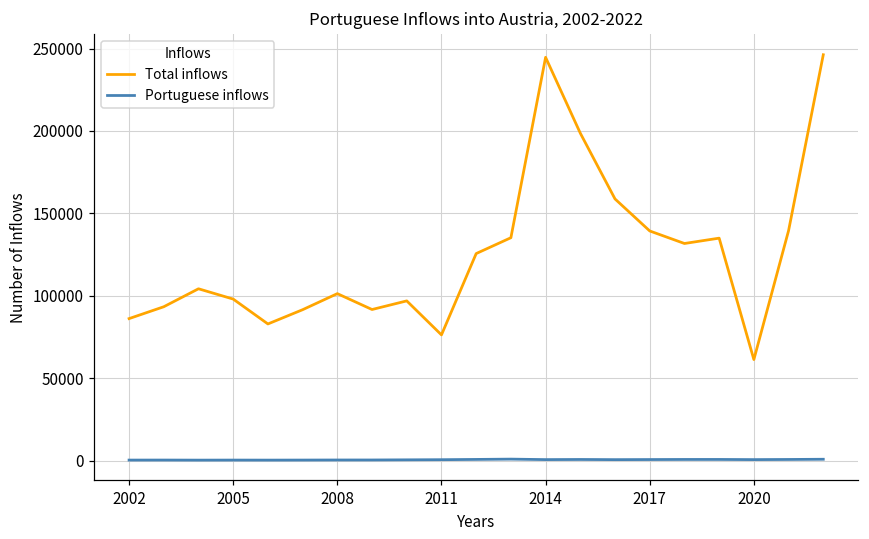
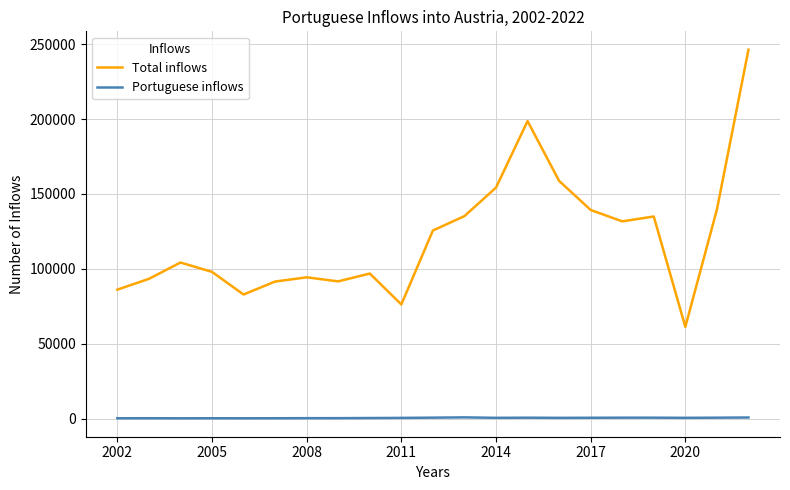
  {
    "Total inflows": {
      "2002": 86000,
      "2005": 98000,
-     "2008": 101000,
+     "2008": 94000,
      "2011": 76000,
-     "2014": 245000,
+     "2014": 154000,
      "2017": 139000,
      "2020": 61000
    },
    "Portuguese inflows": {
      "2002": 0,
      "2005": 0,
      "2008": 0,
      "2011": 1000,
      "2014": 1000,
      "2017": 1000,
      "2020": 1000
    }
  }
